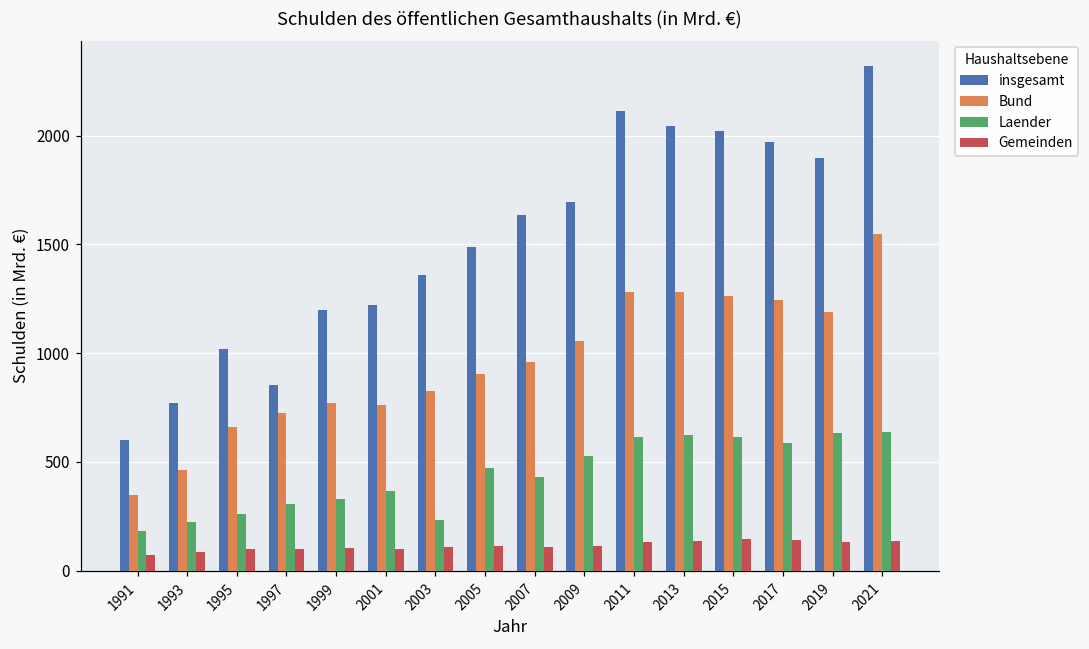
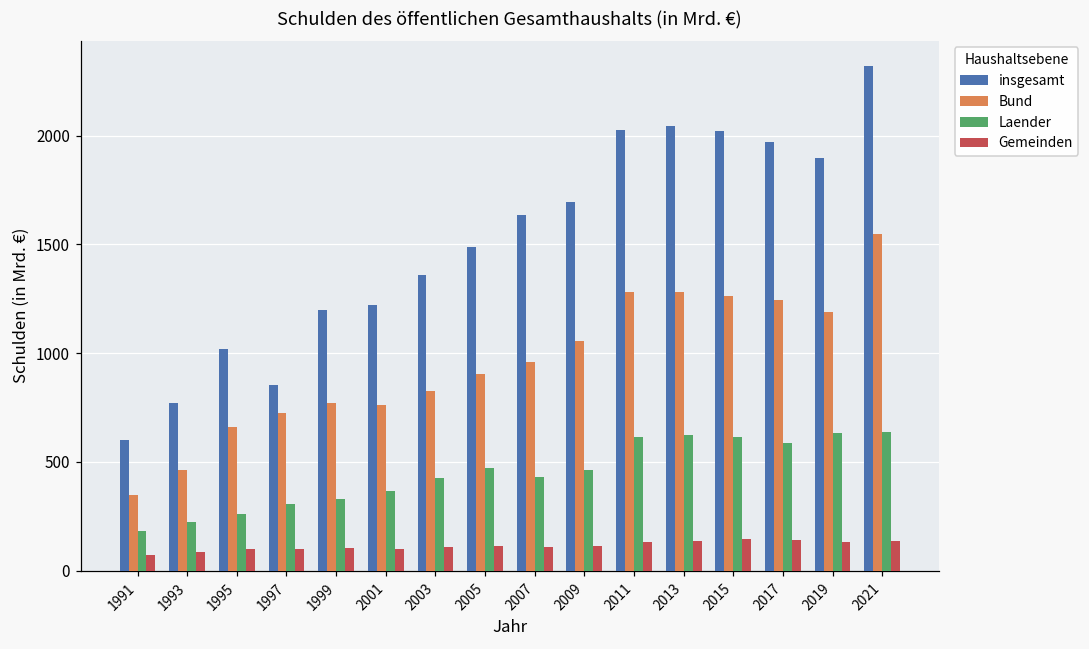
  {
    "insgesamt": {
      "1991": 600,
      "1993": 770,
      "1995": 1020,
      "1997": 860,
      "1999": 1200,
      "2001": 1220,
      "2003": 1360,
      "2005": 1490,
      "2007": 1640,
      "2009": 1690,
-     "2011": 2110,
+     "2011": 2030,
      "2013": 2040,
      "2015": 2020,
      "2017": 1970,
      "2019": 1900,
      "2021": 2320
    },
    "Laender": {
      "1991": 180,
      "1993": 220,
      "1995": 260,
      "1997": 300,
      "1999": 330,
      "2001": 360,
-     "2003": 230,
+     "2003": 420,
      "2005": 470,
      "2007": 430,
-     "2009": 530,
+     "2009": 460,
      "2011": 620,
      "2013": 620,
      "2015": 610,
      "2017": 590,
      "2019": 630,
      "2021": 640
    }
  }
